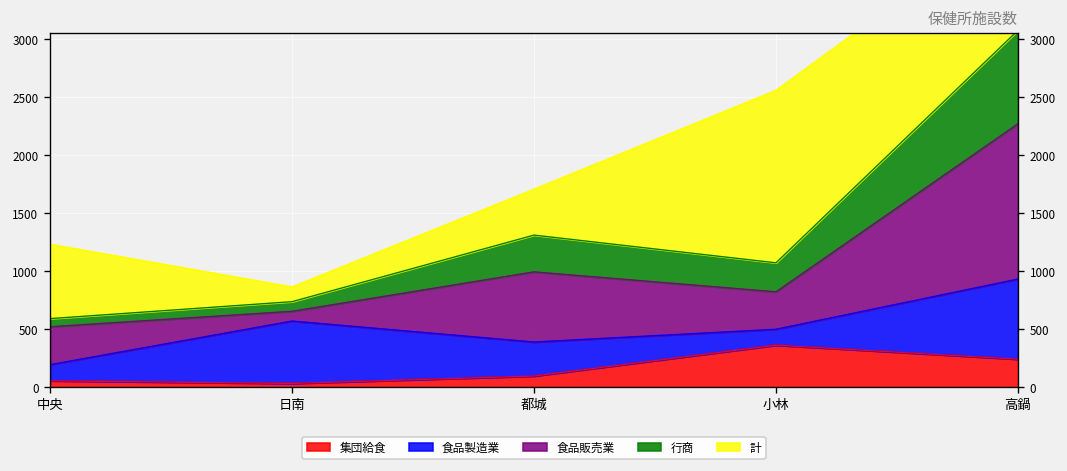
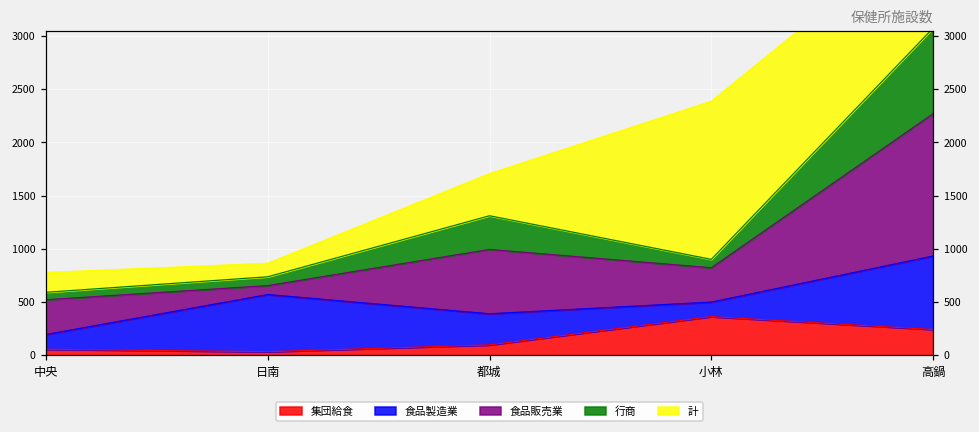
  {
    "集団給食": {
      "中央": 100,
      "日南": 0,
      "都城": 100,
      "小林": 400,
      "高鍋": 200
    },
    "食品製造業": {
      "中央": 100,
      "日南": 500,
      "都城": 300,
      "小林": 100,
      "高鍋": 700
    },
    "食品販売業": {
      "中央": 300,
      "日南": 100,
      "都城": 600,
      "小林": 300,
      "高鍋": 1300
    },
    "行商": {
      "中央": 100,
      "日南": 100,
      "都城": 300,
-     "小林": 300
+     "小林": 100
    },
    "計": {
-     "中央": 600,
+     "中央": 200,
      "日南": 100,
      "都城": 400,
      "小林": 1500
    }
  }
